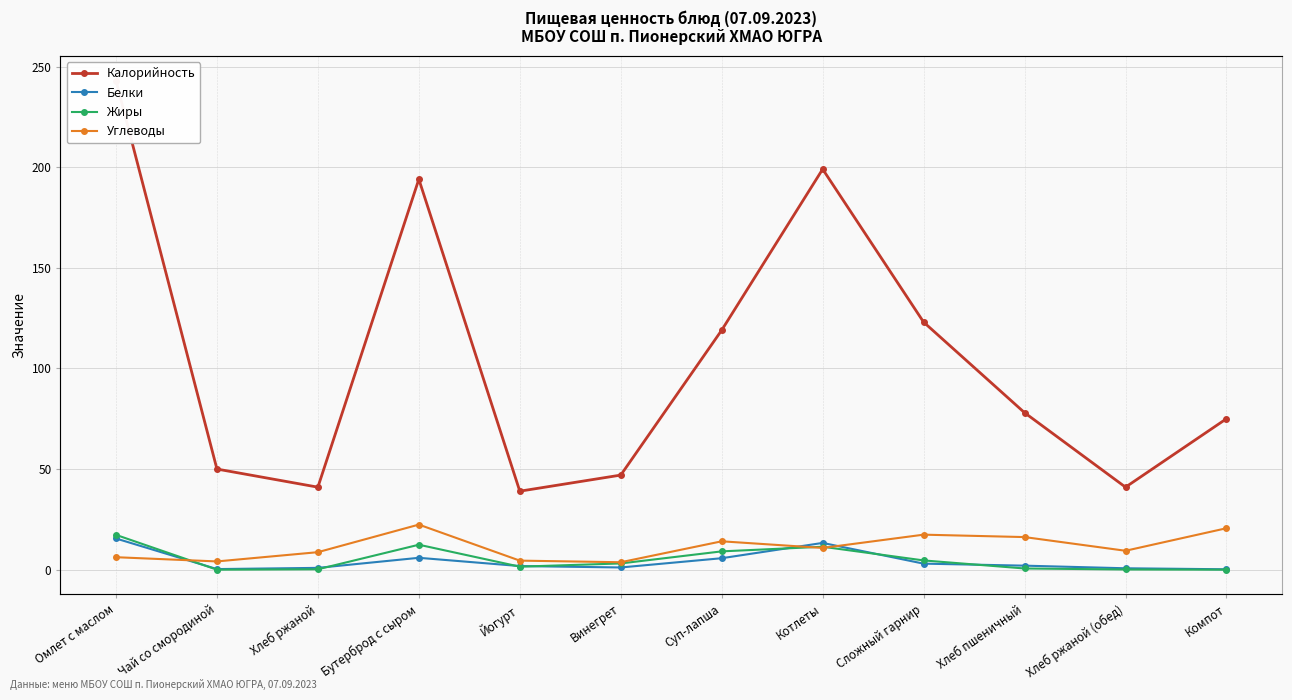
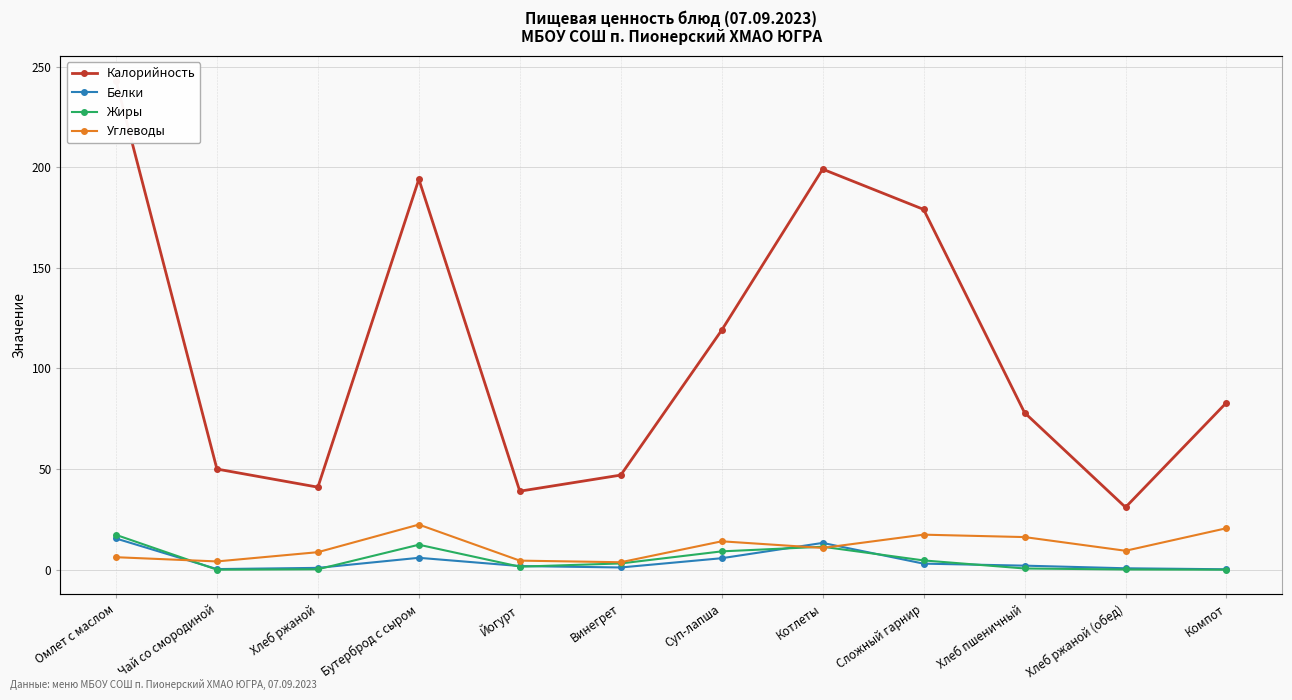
  {
    "Калорийность": {
      "Чай со смородиной": 50,
      "Хлеб ржаной": 41,
      "Бутерброд с сыром": 194,
      "Йогурт": 39,
      "Винегрет": 47,
      "Суп-лапша": 119,
      "Котлеты": 199,
-     "Сложный гарнир": 123,
+     "Сложный гарнир": 179,
      "Хлеб пшеничный": 78,
-     "Хлеб ржаной (обед)": 41,
-     "Компот": 75
+     "Хлеб ржаной (обед)": 31,
+     "Компот": 83
    },
    "Белки": {
      "Омлет с маслом": 16,
      "Бутерброд с сыром": 6,
      "Винегрет": 1,
      "Суп-лапша": 6,
      "Котлеты": 13,
      "Сложный гарнир": 3,
      "Хлеб пшеничный": 2
    },
    "Жиры": {
      "Омлет с маслом": 17,
      "Бутерброд с сыром": 12,
      "Суп-лапша": 9,
      "Сложный гарнир": 5,
      "Хлеб пшеничный": 1
    },
    "Углеводы": {
      "Омлет с маслом": 6,
      "Чай со смородиной": 4,
      "Хлеб ржаной": 9,
      "Бутерброд с сыром": 22,
      "Йогурт": 5,
      "Суп-лапша": 14,
      "Сложный гарнир": 17,
      "Хлеб пшеничный": 16,
      "Хлеб ржаной (обед)": 9,
      "Компот": 21
    }
  }
